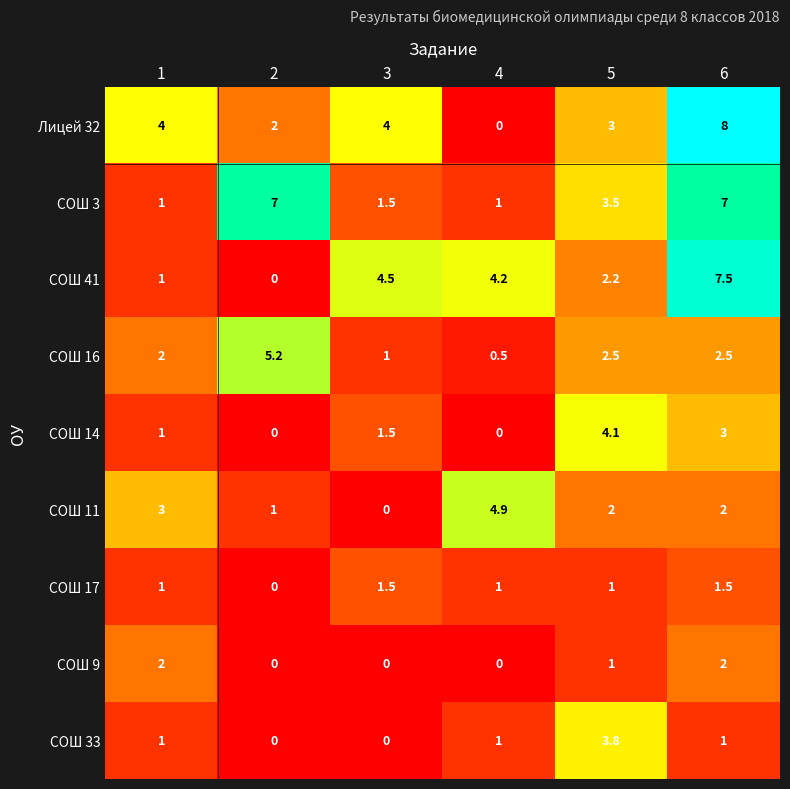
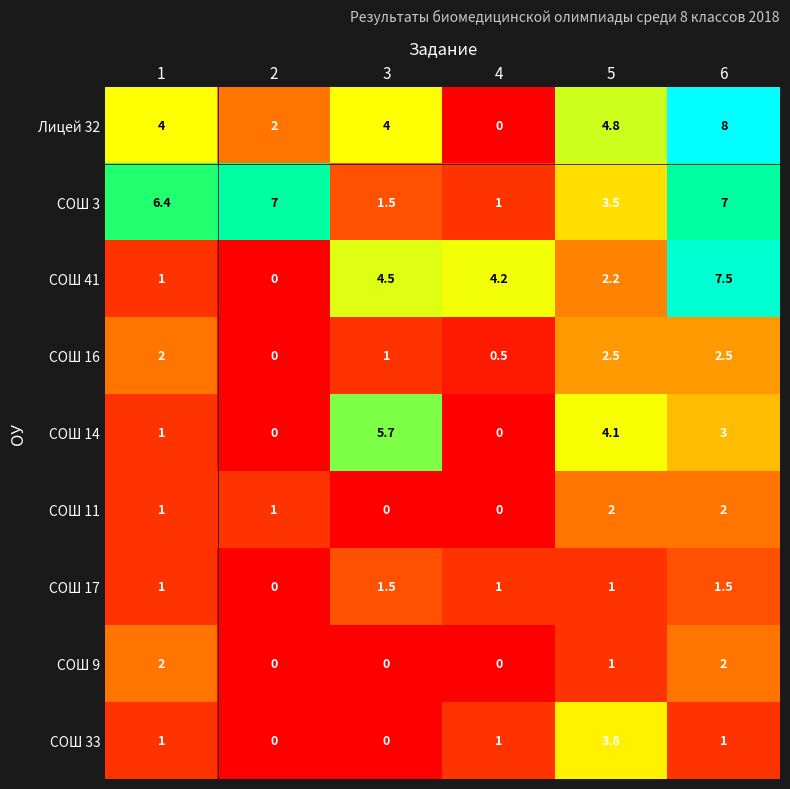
  {
    "Лицей 32": {
      "1": 4,
      "2": 2,
      "3": 4,
      "4": 0,
-     "5": 3,
+     "5": 4.8,
      "6": 8
    },
    "СОШ 3": {
-     "1": 1,
+     "1": 6.4,
      "2": 7,
      "3": 1.5,
      "4": 1,
      "5": 3.5,
      "6": 7
    },
    "СОШ 41": {
      "1": 1,
      "2": 0,
      "3": 4.5,
      "4": 4.2,
      "5": 2.2,
      "6": 7.5
    },
    "СОШ 16": {
      "1": 2,
-     "2": 5.2,
+     "2": 0,
      "3": 1,
      "4": 0.5,
      "5": 2.5,
      "6": 2.5
    },
    "СОШ 14": {
      "1": 1,
      "2": 0,
-     "3": 1.5,
+     "3": 5.7,
      "4": 0,
      "5": 4.1,
      "6": 3
    },
    "СОШ 11": {
-     "1": 3,
+     "1": 1,
      "2": 1,
      "3": 0,
-     "4": 4.9,
+     "4": 0,
      "5": 2,
      "6": 2
    },
    "СОШ 17": {
      "1": 1,
      "2": 0,
      "3": 1.5,
      "4": 1,
      "5": 1,
      "6": 1.5
    },
    "СОШ 9": {
      "1": 2,
      "2": 0,
      "3": 0,
      "4": 0,
      "5": 1,
      "6": 2
    },
    "СОШ 33": {
      "1": 1,
      "2": 0,
      "3": 0,
      "4": 1,
      "5": 3.8,
      "6": 1
    }
  }
